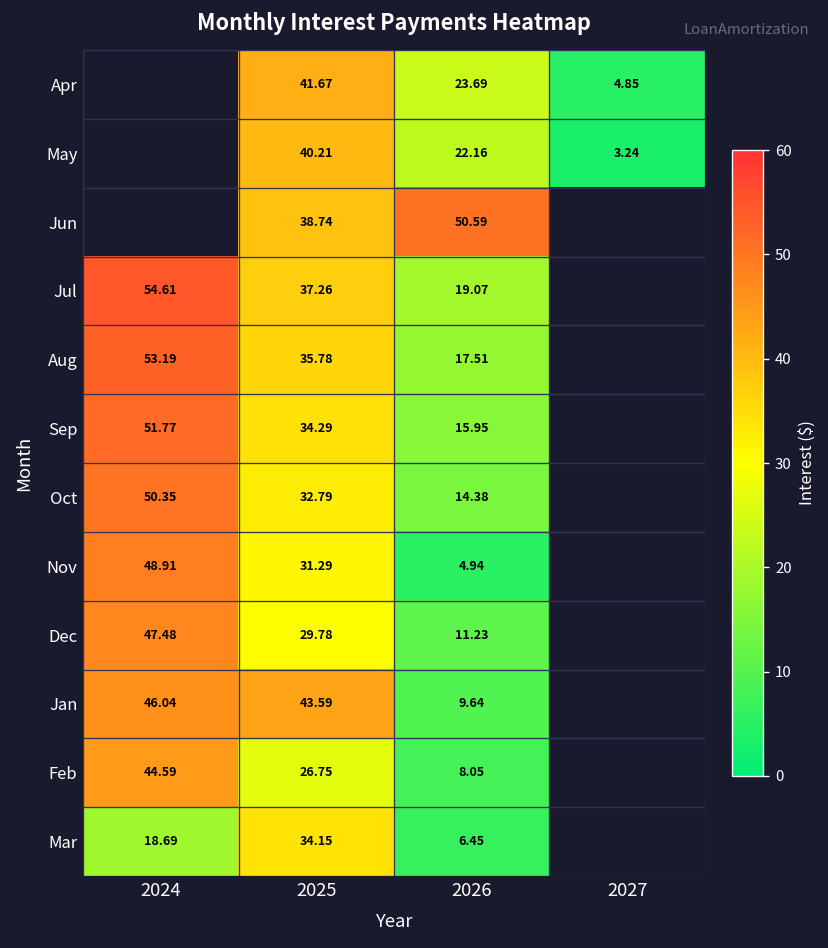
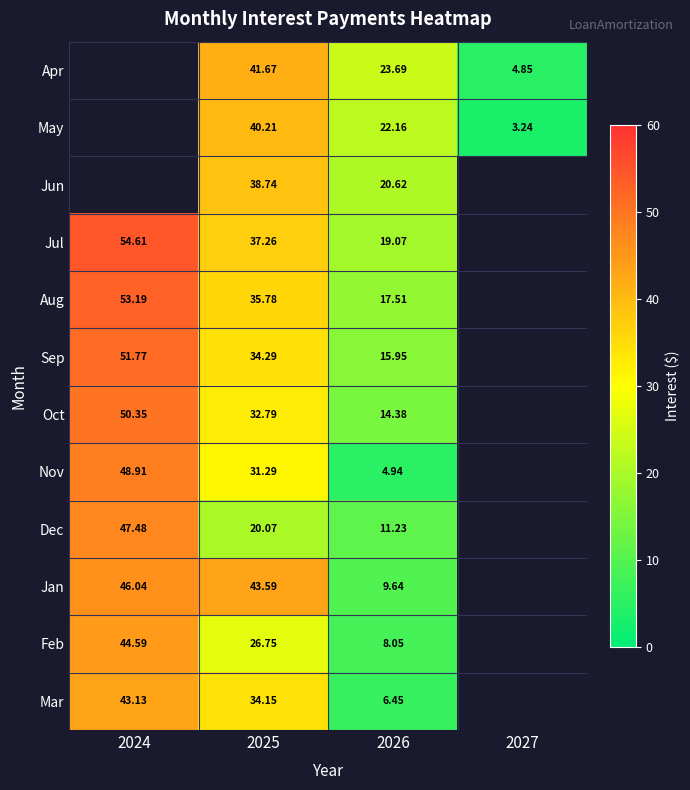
  {
    "Apr": {
      "2025": 41.67,
      "2026": 23.69,
      "2027": 4.85
    },
    "May": {
      "2025": 40.21,
      "2026": 22.16,
      "2027": 3.24
    },
    "Jun": {
      "2025": 38.74,
-     "2026": 50.59
+     "2026": 20.62
    },
    "Jul": {
      "2024": 54.61,
      "2025": 37.26,
      "2026": 19.07
    },
    "Aug": {
      "2024": 53.19,
      "2025": 35.78,
      "2026": 17.51
    },
    "Sep": {
      "2024": 51.77,
      "2025": 34.29,
      "2026": 15.95
    },
    "Oct": {
      "2024": 50.35,
      "2025": 32.79,
      "2026": 14.38
    },
    "Nov": {
      "2024": 48.91,
      "2025": 31.29,
      "2026": 4.94
    },
    "Dec": {
      "2024": 47.48,
-     "2025": 29.78,
+     "2025": 20.07,
      "2026": 11.23
    },
    "Jan": {
      "2024": 46.04,
      "2025": 43.59,
      "2026": 9.64
    },
    "Feb": {
      "2024": 44.59,
      "2025": 26.75,
      "2026": 8.05
    },
    "Mar": {
-     "2024": 18.69,
+     "2024": 43.13,
      "2025": 34.15,
      "2026": 6.45
    }
  }
